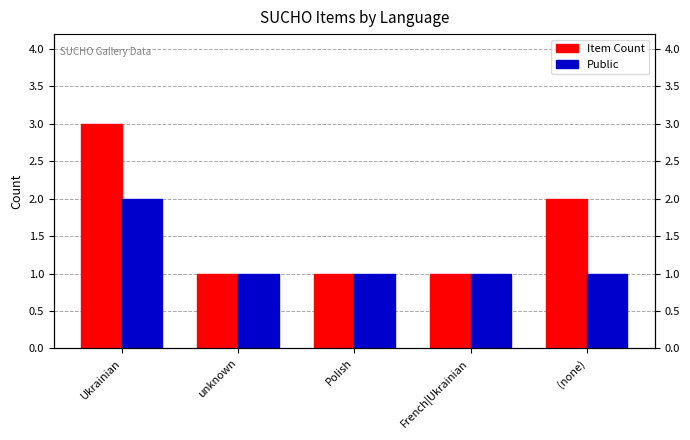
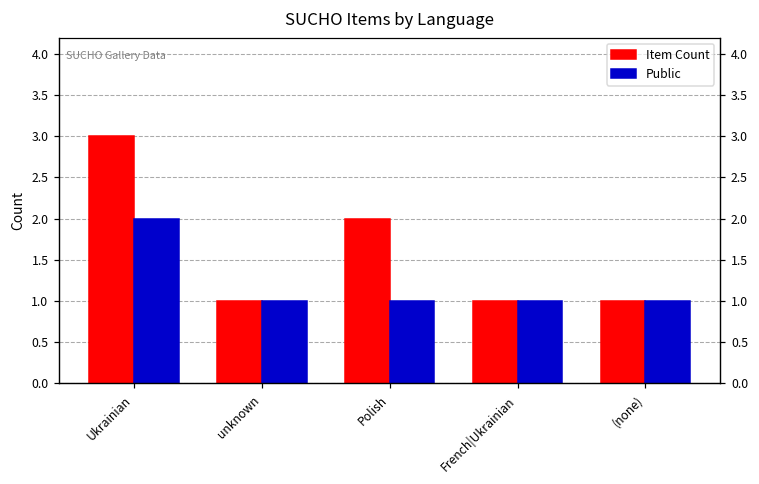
  {
    "Item Count": {
      "Ukrainian": 3,
      "unknown": 1,
-     "Polish": 1,
+     "Polish": 2,
      "French|Ukrainian": 1,
-     "(none)": 2
+     "(none)": 1
    },
    "Public": {
      "Ukrainian": 2,
      "unknown": 1,
      "Polish": 1,
      "French|Ukrainian": 1,
      "(none)": 1
    }
  }
